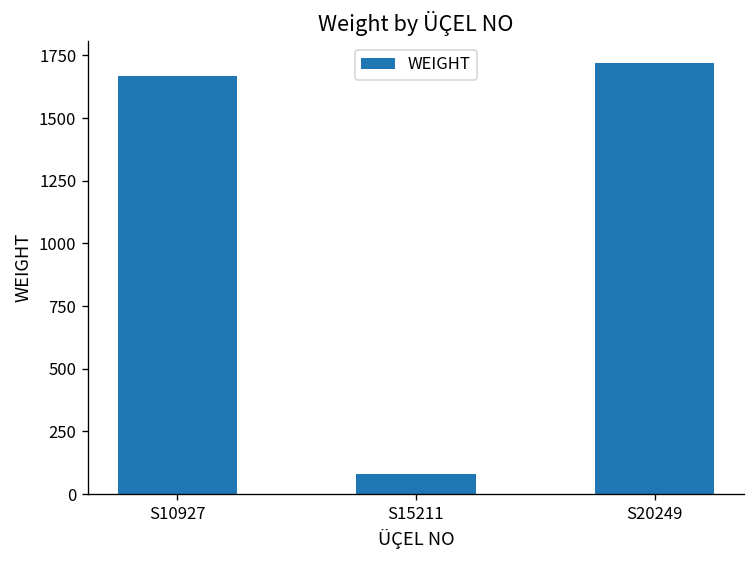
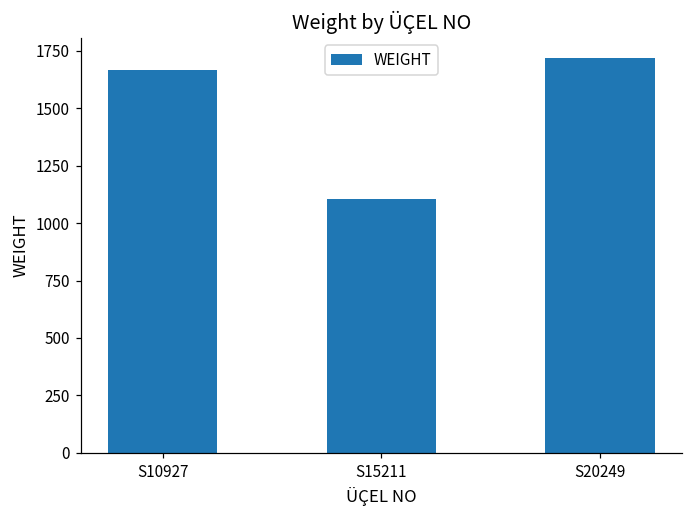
  {
    "S10927": 1670,
-   "S15211": 80,
+   "S15211": 1110,
    "S20249": 1720
  }
